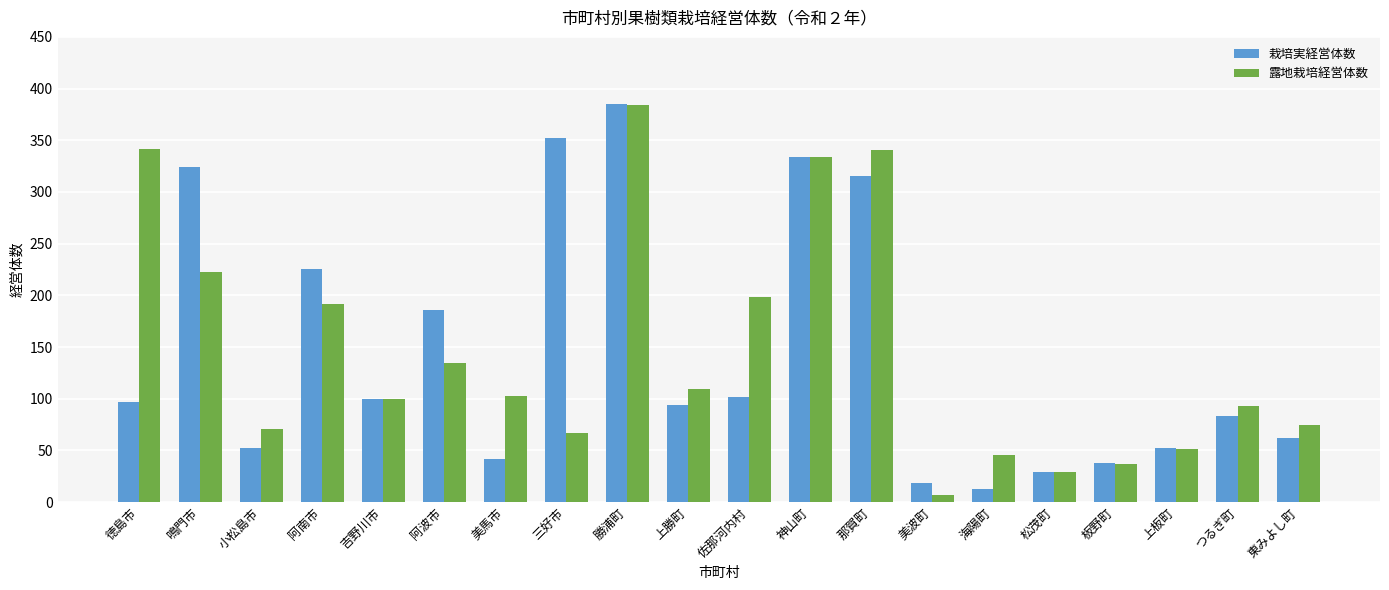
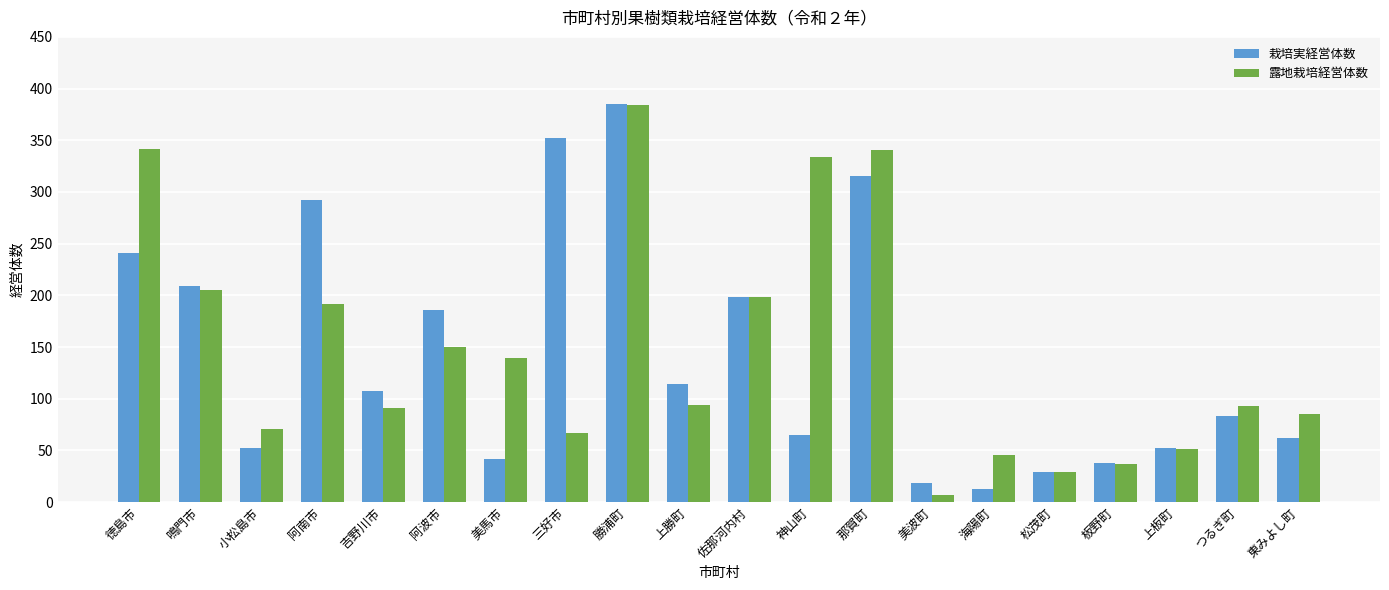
  {
    "栽培実経営体数": {
-     "徳島市": 97,
-     "鳴門市": 324,
+     "徳島市": 241,
+     "鳴門市": 209,
      "小松島市": 52,
-     "阿南市": 226,
-     "吉野川市": 100,
+     "阿南市": 292,
+     "吉野川市": 108,
      "阿波市": 186,
      "美馬市": 42,
      "三好市": 352,
      "勝浦町": 385,
-     "上勝町": 94,
-     "佐那河内村": 102,
-     "神山町": 334,
+     "上勝町": 114,
+     "佐那河内村": 198,
+     "神山町": 65,
      "那賀町": 315,
      "美波町": 19,
      "海陽町": 13,
      "松茂町": 29,
      "板野町": 38,
      "上板町": 52,
      "つるぎ町": 83,
      "東みよし町": 62
    },
    "露地栽培経営体数": {
      "徳島市": 342,
-     "鳴門市": 223,
+     "鳴門市": 205,
      "小松島市": 71,
      "阿南市": 192,
-     "吉野川市": 100,
-     "阿波市": 135,
-     "美馬市": 103,
+     "吉野川市": 91,
+     "阿波市": 150,
+     "美馬市": 139,
      "三好市": 67,
      "勝浦町": 384,
-     "上勝町": 109,
+     "上勝町": 94,
      "佐那河内村": 198,
      "神山町": 334,
      "那賀町": 341,
      "美波町": 7,
      "海陽町": 46,
      "松茂町": 29,
      "板野町": 37,
      "上板町": 51,
      "つるぎ町": 93,
-     "東みよし町": 75
+     "東みよし町": 85
    }
  }
